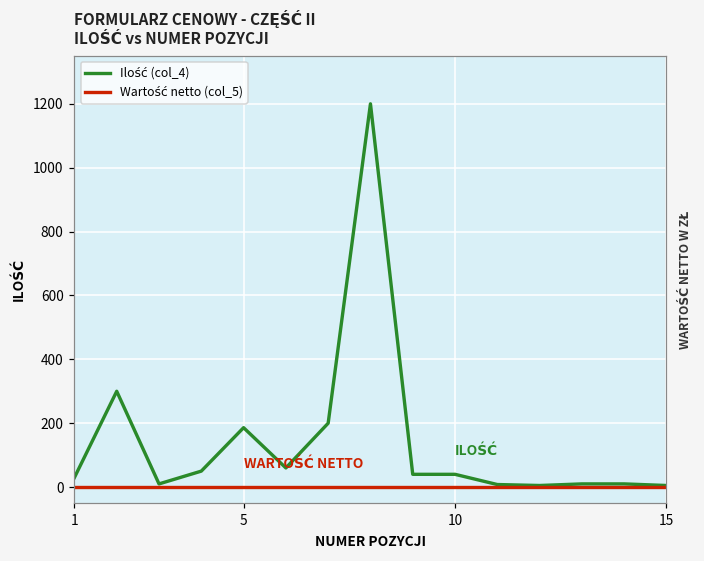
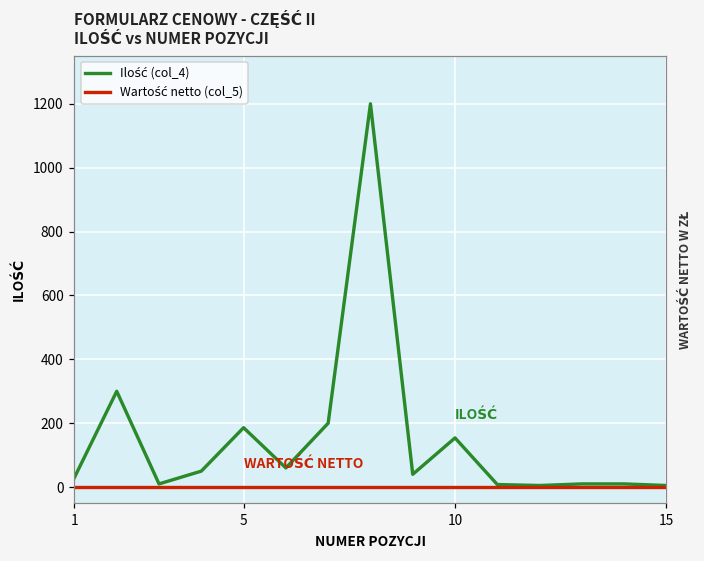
  {
    "Ilość (col_4)": {
      "1": 30,
      "5": 190,
-     "10": 40
+     "10": 150
    },
    "Wartość netto (col_5)": {
      "1": 0,
      "5": 0,
      "10": 0
    }
  }
